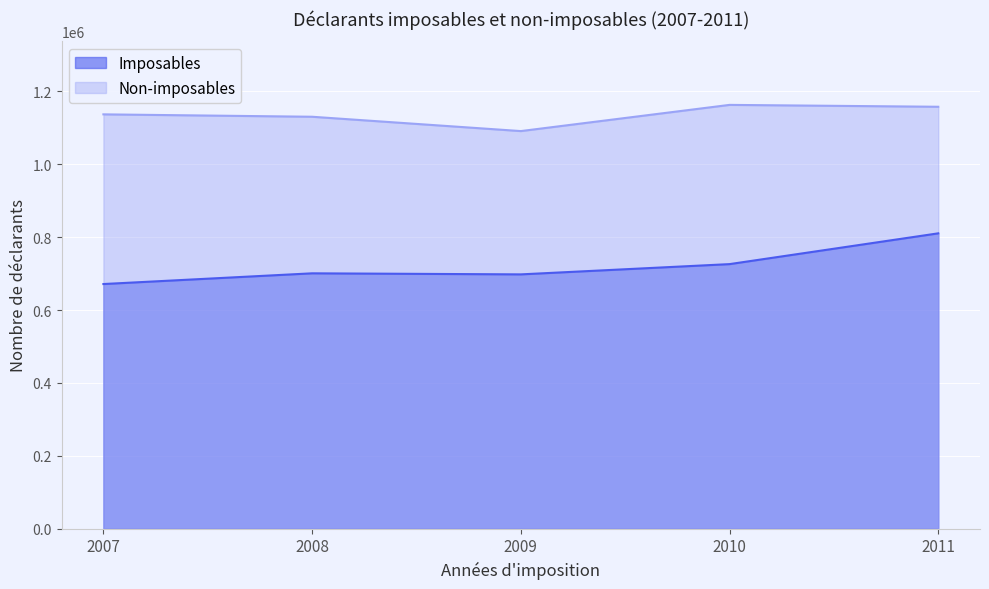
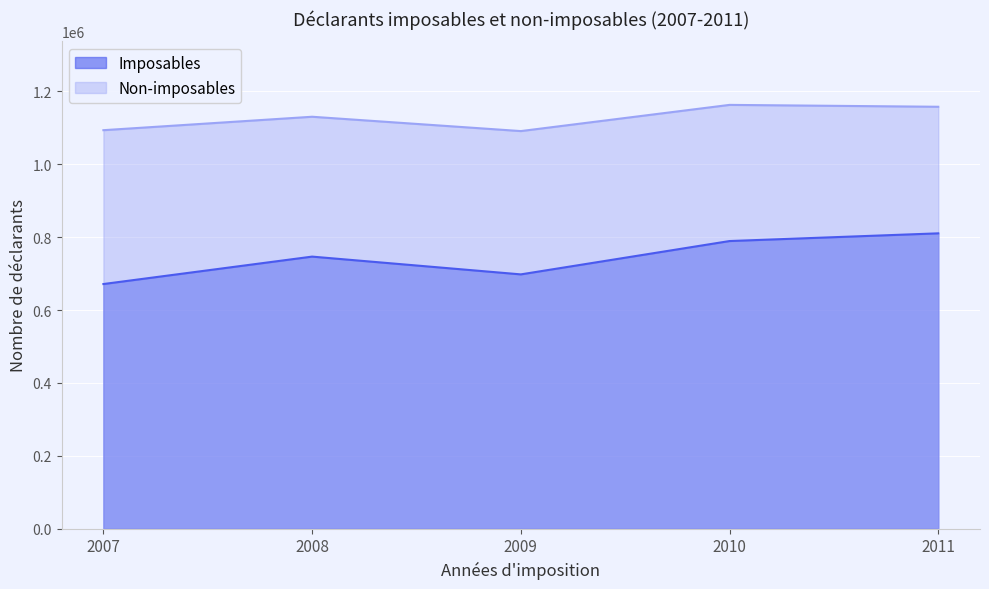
  {
    "Imposables": {
      "2007": 670000,
-     "2008": 700000,
+     "2008": 750000,
      "2009": 700000,
-     "2010": 730000,
+     "2010": 790000,
      "2011": 810000
    },
    "Non-imposables": {
-     "2007": 1140000,
+     "2007": 1090000,
      "2008": 1130000,
      "2009": 1090000,
      "2010": 1160000,
      "2011": 1160000
    }
  }
